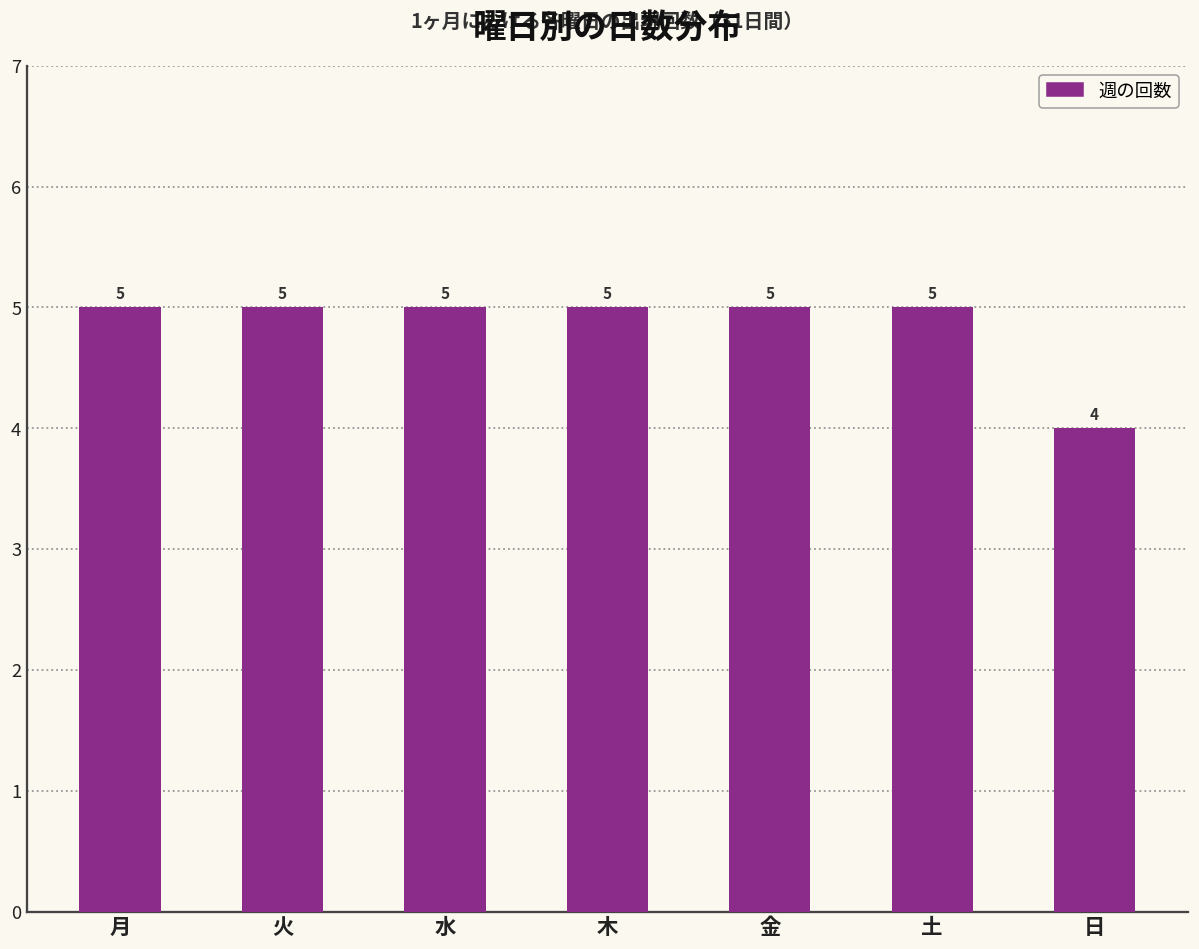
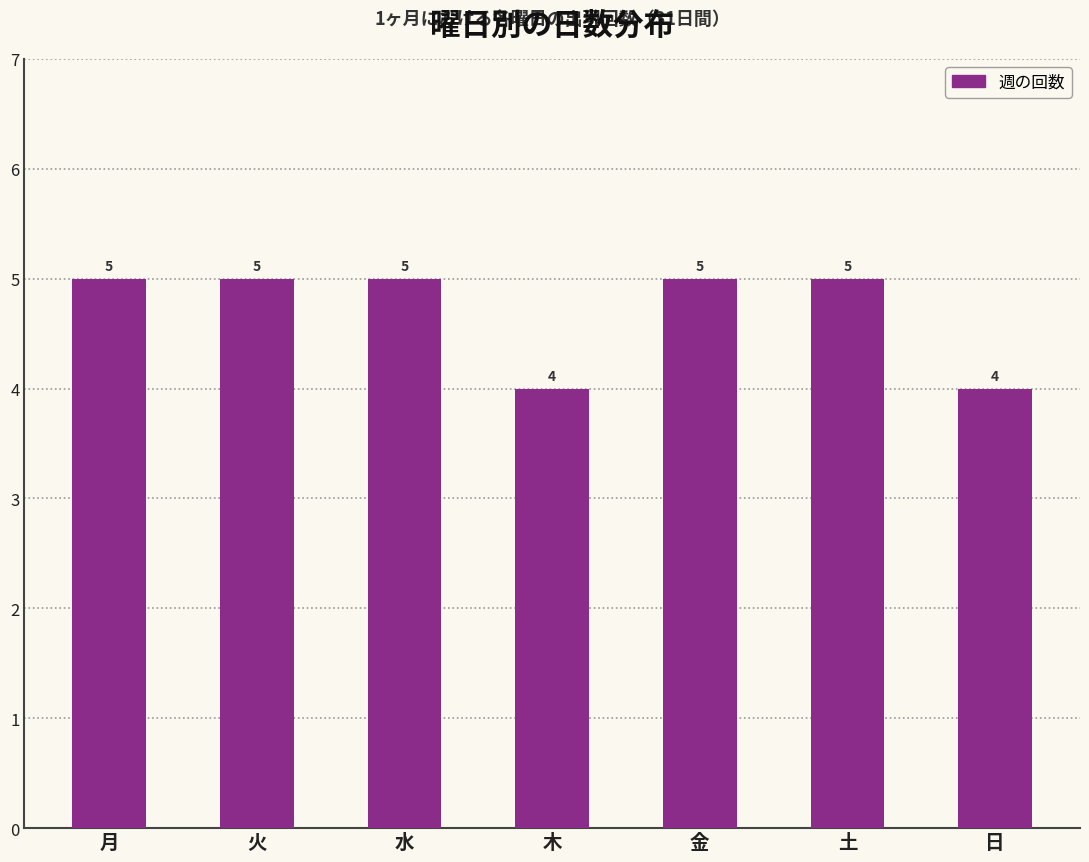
  {
    "月": 5,
    "火": 5,
    "水": 5,
-   "木": 5,
+   "木": 4,
    "金": 5,
    "土": 5,
    "日": 4
  }
